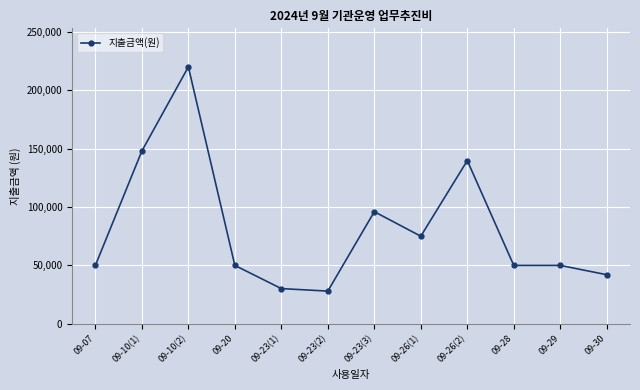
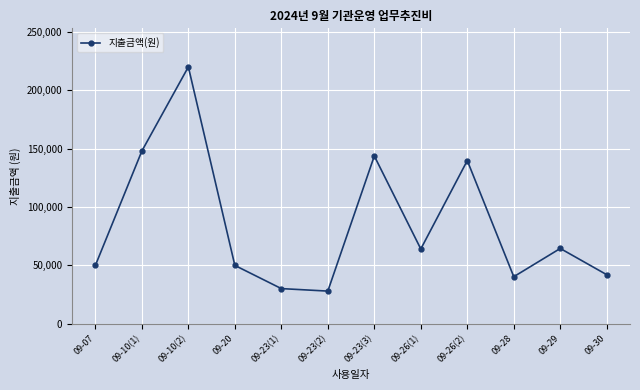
  {
    "09-07": "50,000",
    "09-10(1)": "148,000",
    "09-10(2)": "220,000",
    "09-20": "50,000",
    "09-23(1)": "30,000",
    "09-23(2)": "28,000",
-   "09-23(3)": "96,000",
-   "09-26(1)": "75,000",
+   "09-23(3)": "144,000",
+   "09-26(1)": "64,000",
    "09-26(2)": "140,000",
-   "09-28": "50,000",
-   "09-29": "50,000",
+   "09-28": "40,000",
+   "09-29": "65,000",
    "09-30": "42,000"
  }
